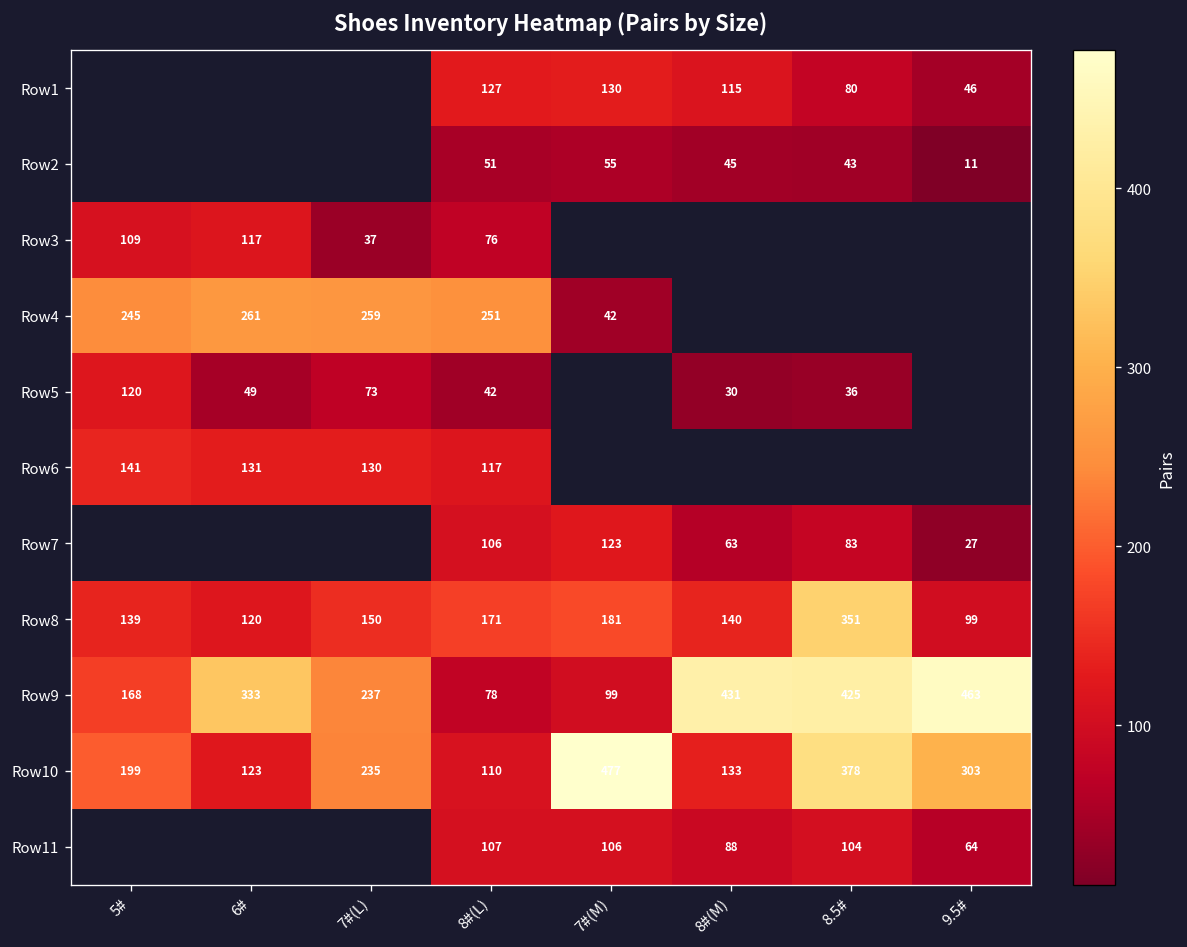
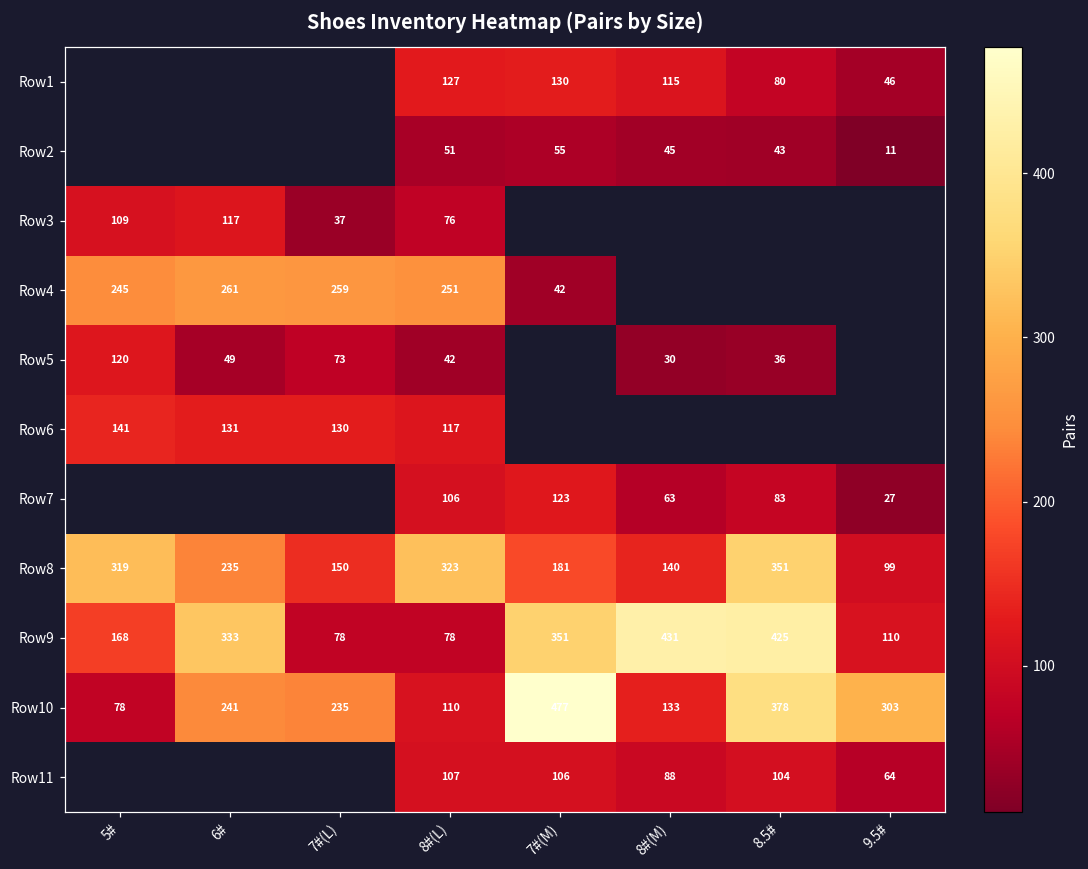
  {
    "Row1": {
      "8#(L)": 127,
      "7#(M)": 130,
      "8#(M)": 115,
      "8.5#": 80,
      "9.5#": 46
    },
    "Row2": {
      "8#(L)": 51,
      "7#(M)": 55,
      "8#(M)": 45,
      "8.5#": 43,
      "9.5#": 11
    },
    "Row3": {
      "5#": 109,
      "6#": 117,
      "7#(L)": 37,
      "8#(L)": 76
    },
    "Row4": {
      "5#": 245,
      "6#": 261,
      "7#(L)": 259,
      "8#(L)": 251,
      "7#(M)": 42
    },
    "Row5": {
      "5#": 120,
      "6#": 49,
      "7#(L)": 73,
      "8#(L)": 42,
      "8#(M)": 30,
      "8.5#": 36
    },
    "Row6": {
      "5#": 141,
      "6#": 131,
      "7#(L)": 130,
      "8#(L)": 117
    },
    "Row7": {
      "8#(L)": 106,
      "7#(M)": 123,
      "8#(M)": 63,
      "8.5#": 83,
      "9.5#": 27
    },
    "Row8": {
-     "5#": 139,
-     "6#": 120,
+     "5#": 319,
+     "6#": 235,
      "7#(L)": 150,
-     "8#(L)": 171,
+     "8#(L)": 323,
      "7#(M)": 181,
      "8#(M)": 140,
      "8.5#": 351,
      "9.5#": 99
    },
    "Row9": {
      "5#": 168,
      "6#": 333,
-     "7#(L)": 237,
+     "7#(L)": 78,
      "8#(L)": 78,
-     "7#(M)": 99,
+     "7#(M)": 351,
      "8#(M)": 431,
      "8.5#": 425,
-     "9.5#": 463
+     "9.5#": 110
    },
    "Row10": {
-     "5#": 199,
-     "6#": 123,
+     "5#": 78,
+     "6#": 241,
      "7#(L)": 235,
      "8#(L)": 110,
      "7#(M)": 477,
      "8#(M)": 133,
      "8.5#": 378,
      "9.5#": 303
    },
    "Row11": {
      "8#(L)": 107,
      "7#(M)": 106,
      "8#(M)": 88,
      "8.5#": 104,
      "9.5#": 64
    }
  }
